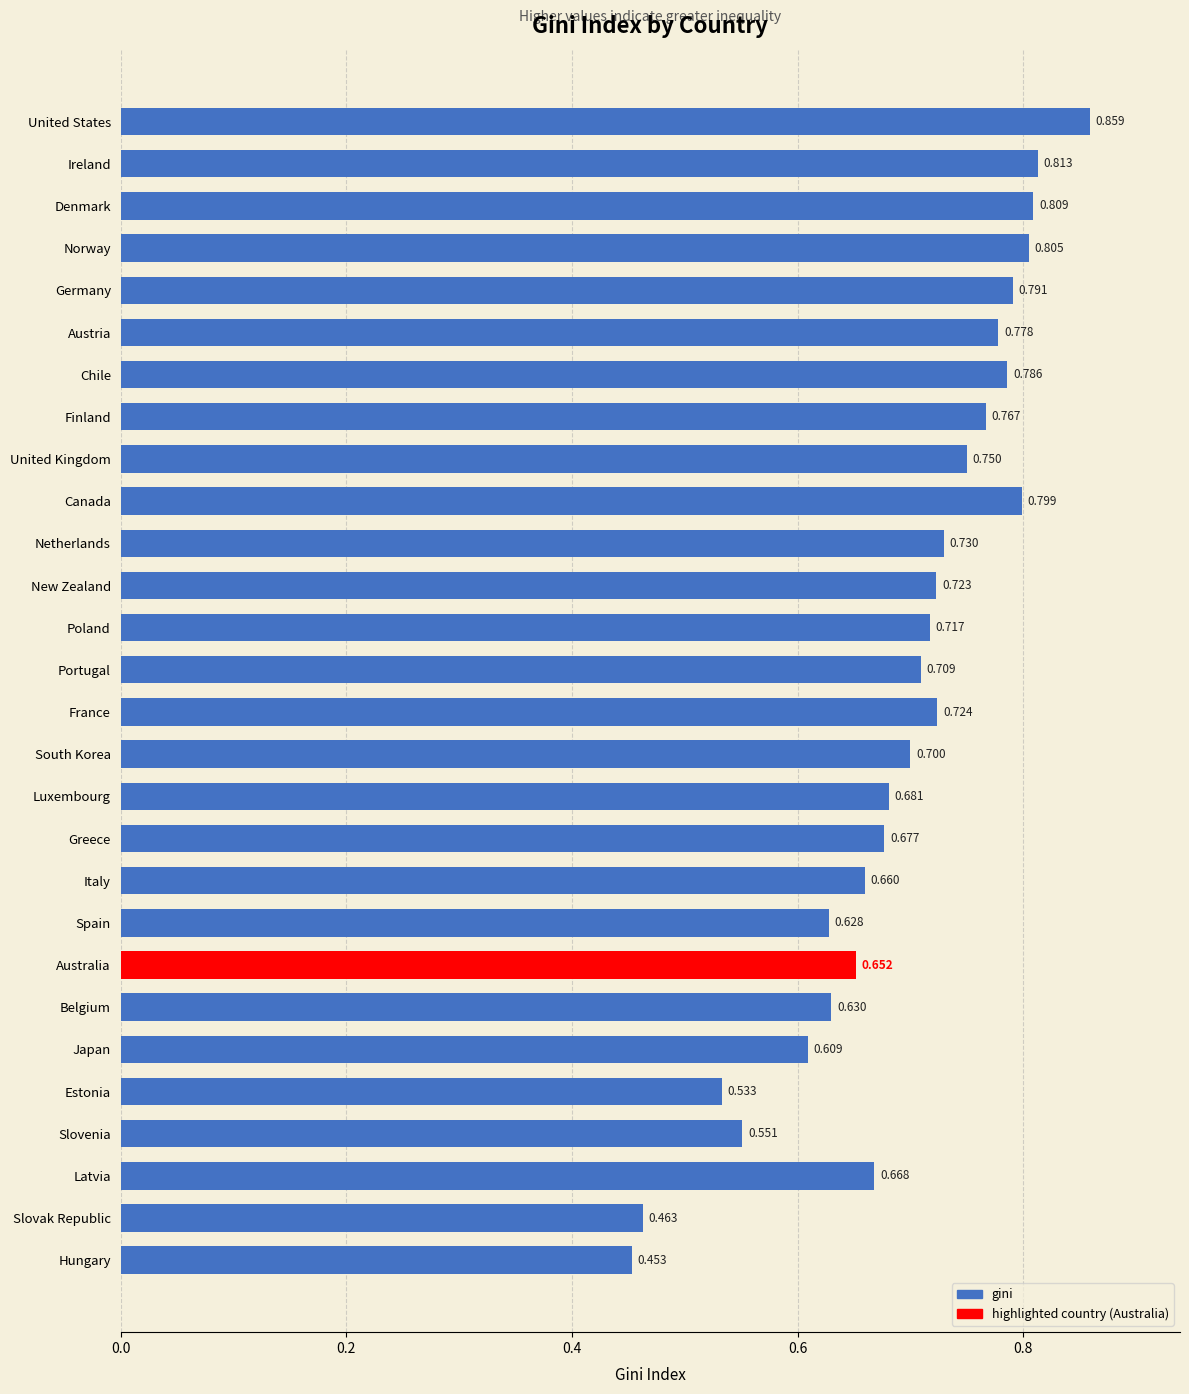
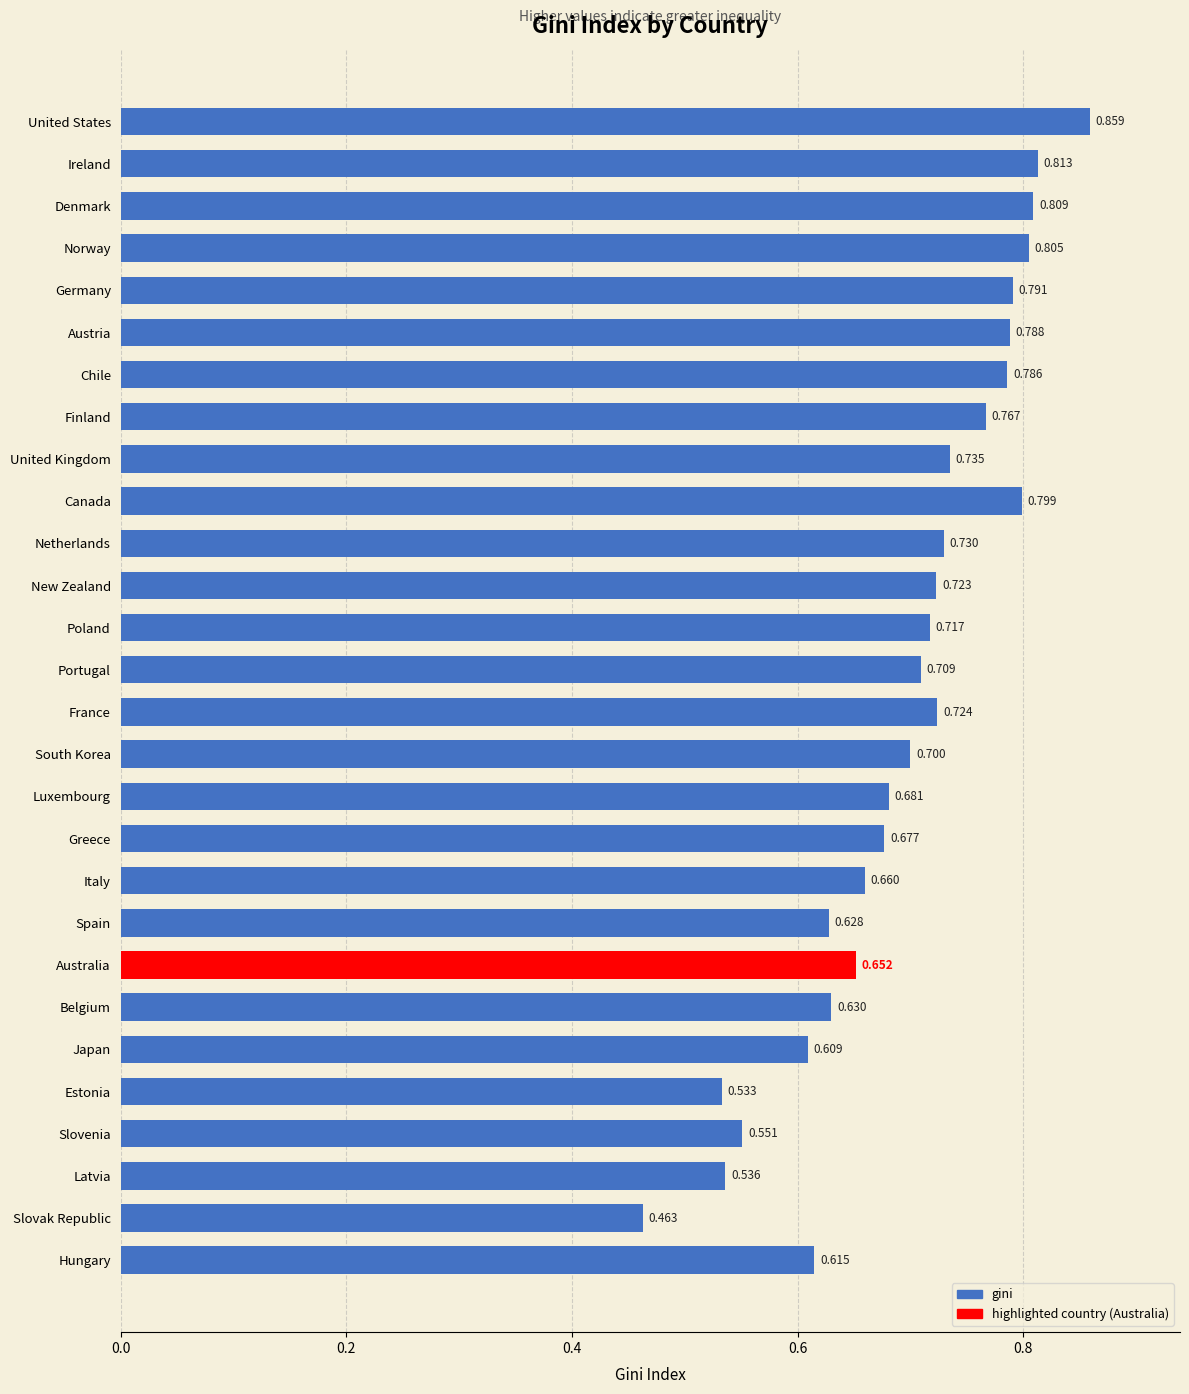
  {
    "United States": 0.859,
    "Ireland": 0.813,
    "Denmark": 0.809,
    "Norway": 0.805,
    "Germany": 0.791,
-   "Austria": 0.778,
+   "Austria": 0.788,
    "Chile": 0.786,
    "Finland": 0.767,
-   "United Kingdom": 0.750,
+   "United Kingdom": 0.735,
    "Canada": 0.799,
    "Netherlands": 0.730,
    "New Zealand": 0.723,
    "Poland": 0.717,
    "Portugal": 0.709,
    "France": 0.724,
    "South Korea": 0.700,
    "Luxembourg": 0.681,
    "Greece": 0.677,
    "Italy": 0.660,
    "Spain": 0.628,
    "Australia": 0.652,
    "Belgium": 0.630,
    "Japan": 0.609,
    "Estonia": 0.533,
    "Slovenia": 0.551,
-   "Latvia": 0.668,
+   "Latvia": 0.536,
    "Slovak Republic": 0.463,
-   "Hungary": 0.453
+   "Hungary": 0.615
  }
